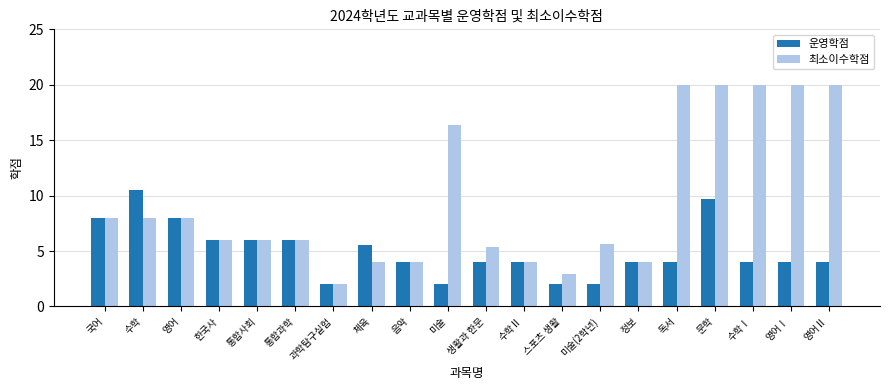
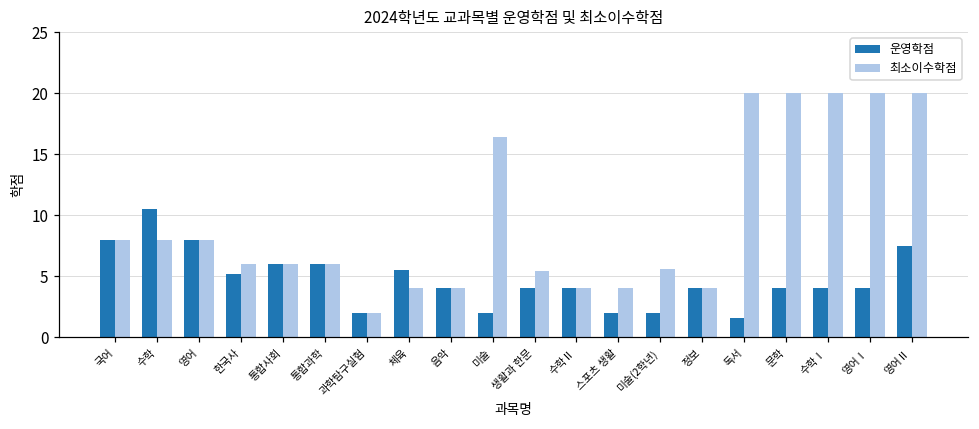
  {
    "운영학점": {
      "국어": 8.0,
      "수학": 10.5,
      "영어": 8.0,
-     "한국사": 6.0,
+     "한국사": 5.2,
      "통합사회": 6.0,
      "통합과학": 6.0,
      "과학탐구실험": 2.0,
      "체육": 5.5,
      "음악": 4.0,
      "미술": 2.0,
      "생활과 한문": 4.0,
      "수학Ⅱ": 4.0,
      "스포츠 생활": 2.0,
      "미술(2학년)": 2.0,
      "정보": 4.0,
-     "독서": 4.0,
-     "문학": 9.7,
+     "독서": 1.6,
+     "문학": 4.0,
      "수학Ⅰ": 4.0,
      "영어Ⅰ": 4.0,
-     "영어Ⅱ": 4.0
+     "영어Ⅱ": 7.5
    },
    "최소이수학점": {
      "국어": 8.0,
      "수학": 8.0,
      "영어": 8.0,
      "한국사": 6.0,
      "통합사회": 6.0,
      "통합과학": 6.0,
      "과학탐구실험": 2.0,
      "체육": 4.0,
      "음악": 4.0,
      "미술": 16.4,
      "생활과 한문": 5.4,
      "수학Ⅱ": 4.0,
-     "스포츠 생활": 2.9,
+     "스포츠 생활": 4.0,
      "미술(2학년)": 5.6,
      "정보": 4.0,
      "독서": 20.0,
      "문학": 20.0,
      "수학Ⅰ": 20.0,
      "영어Ⅰ": 20.0,
      "영어Ⅱ": 20.0
    }
  }
